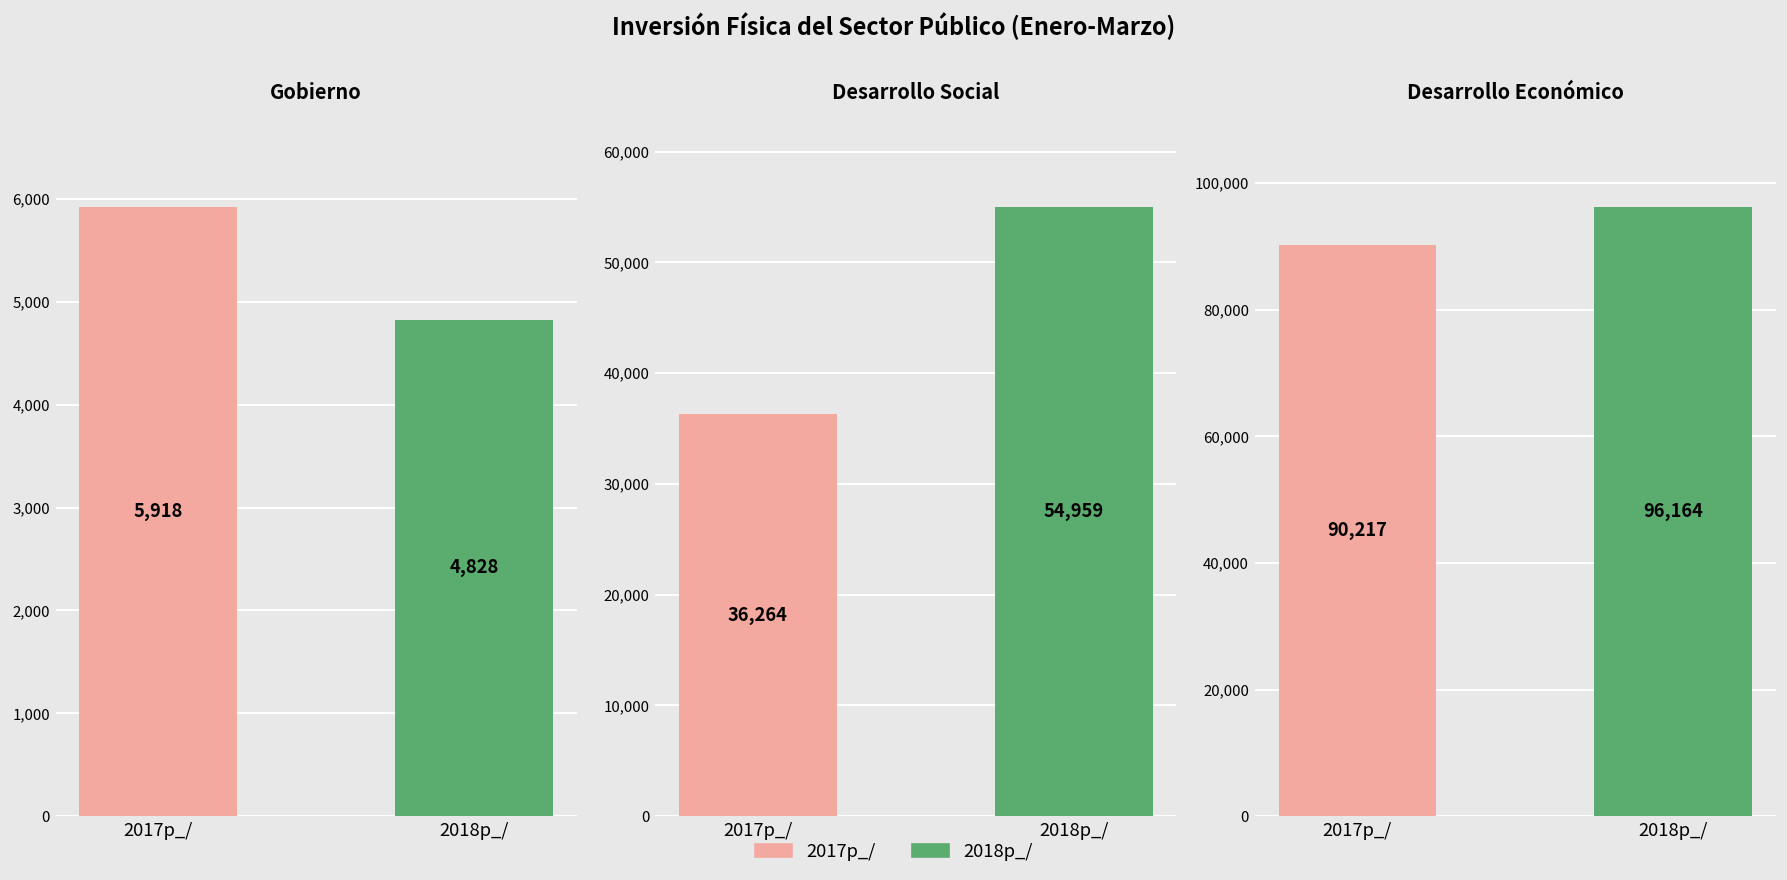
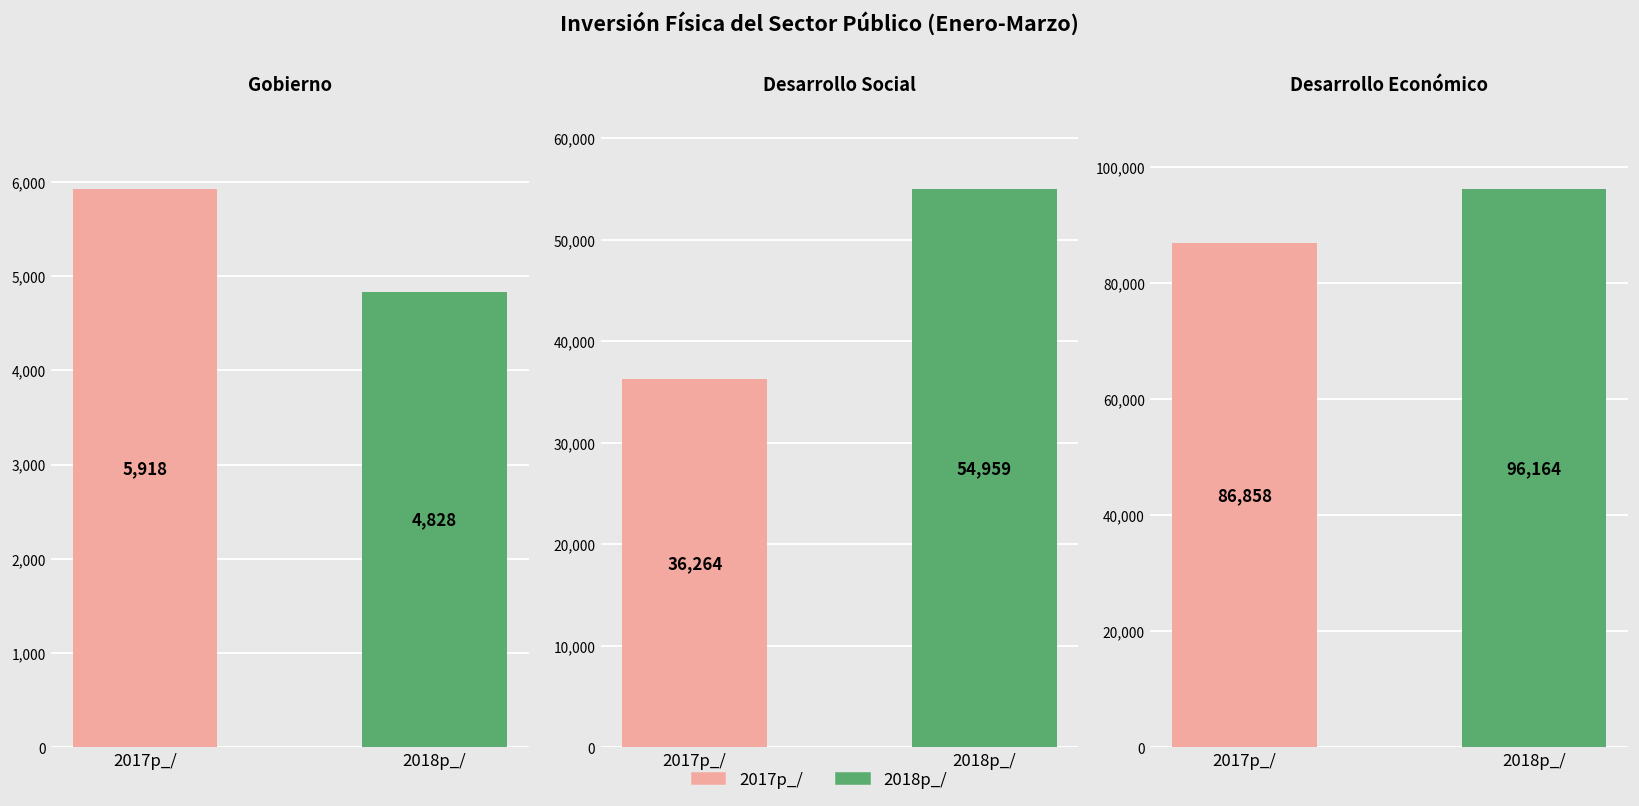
  {
    "Gobierno": {
      "2017p_/": "5,918",
      "2018p_/": "4,828"
    },
    "Desarrollo Social": {
      "2017p_/": "36,264",
      "2018p_/": "54,959"
    },
    "Desarrollo Económico": {
-     "2017p_/": "90,217",
+     "2017p_/": "86,858",
      "2018p_/": "96,164"
    }
  }
